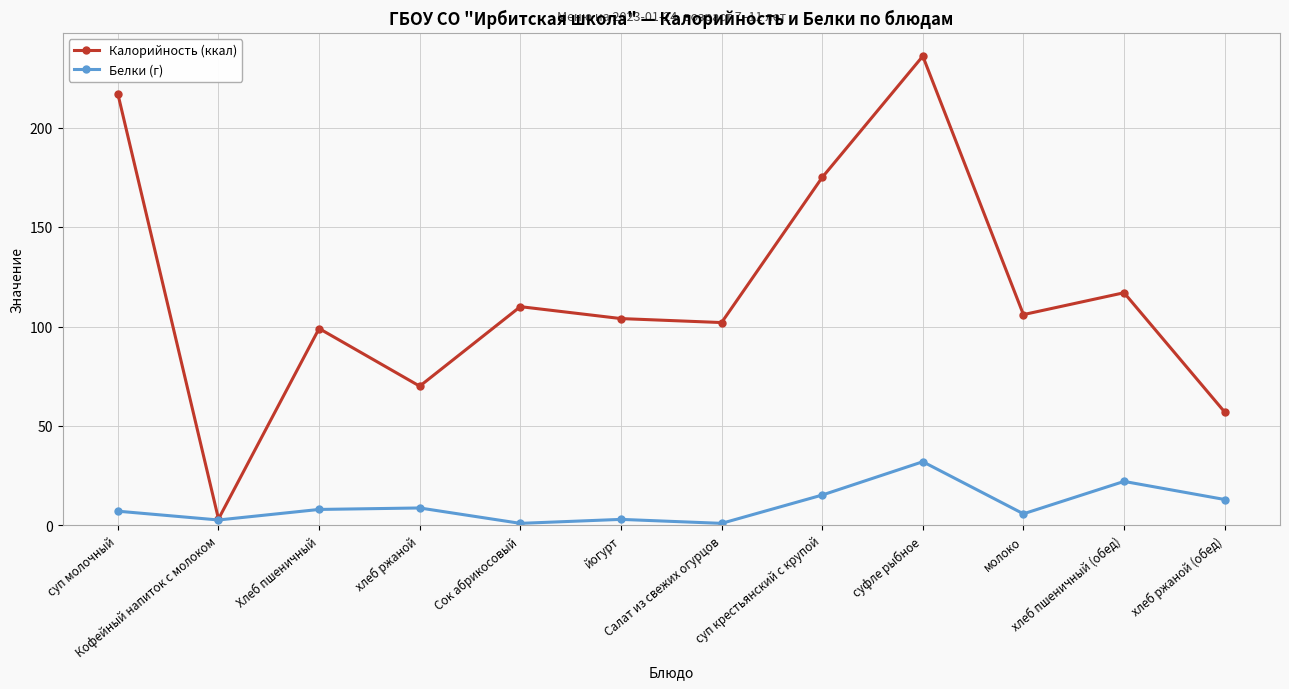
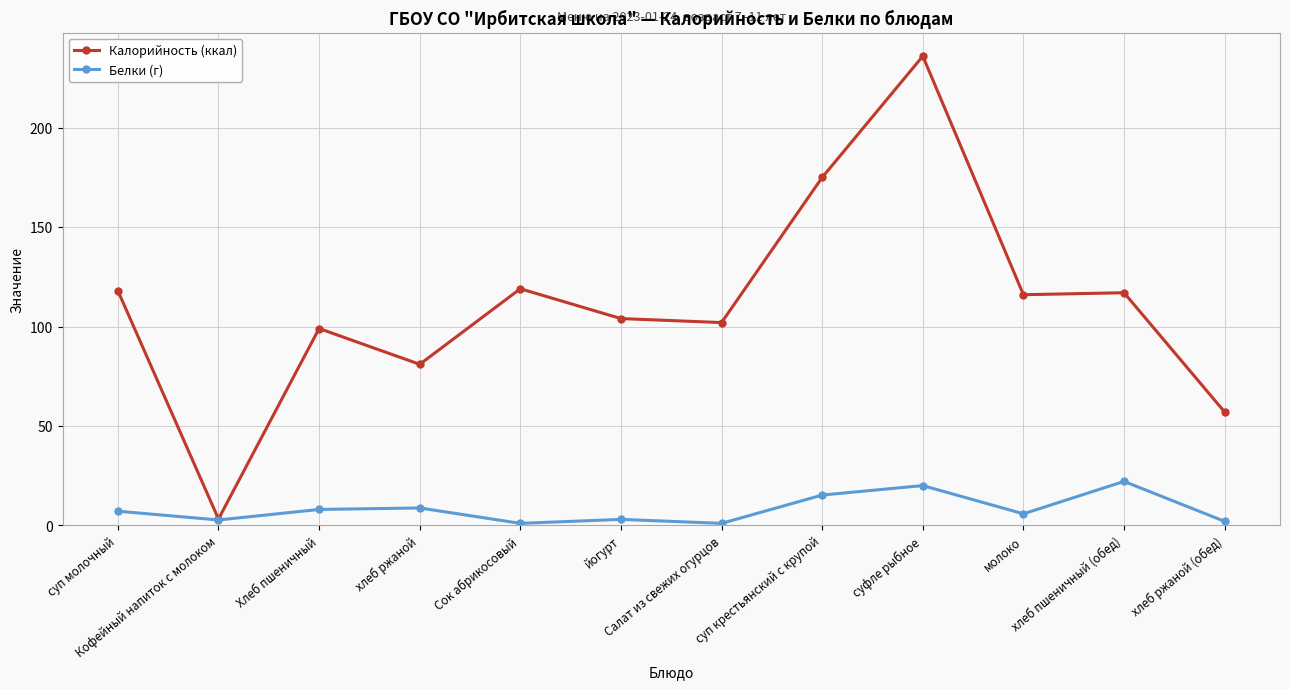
  {
    "Калорийность (ккал)": {
-     "суп молочный": 217,
+     "суп молочный": 118,
      "Хлеб пшеничный": 99,
-     "хлеб ржаной": 70,
-     "Сок абрикосовый": 110,
+     "хлеб ржаной": 81,
+     "Сок абрикосовый": 119,
      "йогурт": 104,
      "Салат из свежих огурцов": 102,
      "суп крестьянский с крупой": 175,
      "суфле рыбное": 236,
-     "молоко": 106,
+     "молоко": 116,
      "хлеб пшеничный (обед)": 117,
      "хлеб ржаной (обед)": 57
    },
    "Белки (г)": {
      "суп молочный": 7,
      "Хлеб пшеничный": 8,
      "хлеб ржаной": 9,
      "Сок абрикосовый": 1,
      "йогурт": 3,
      "Салат из свежих огурцов": 1,
      "суп крестьянский с крупой": 15,
-     "суфле рыбное": 32,
+     "суфле рыбное": 20,
      "молоко": 6,
      "хлеб пшеничный (обед)": 22,
-     "хлеб ржаной (обед)": 13
+     "хлеб ржаной (обед)": 2
    }
  }
